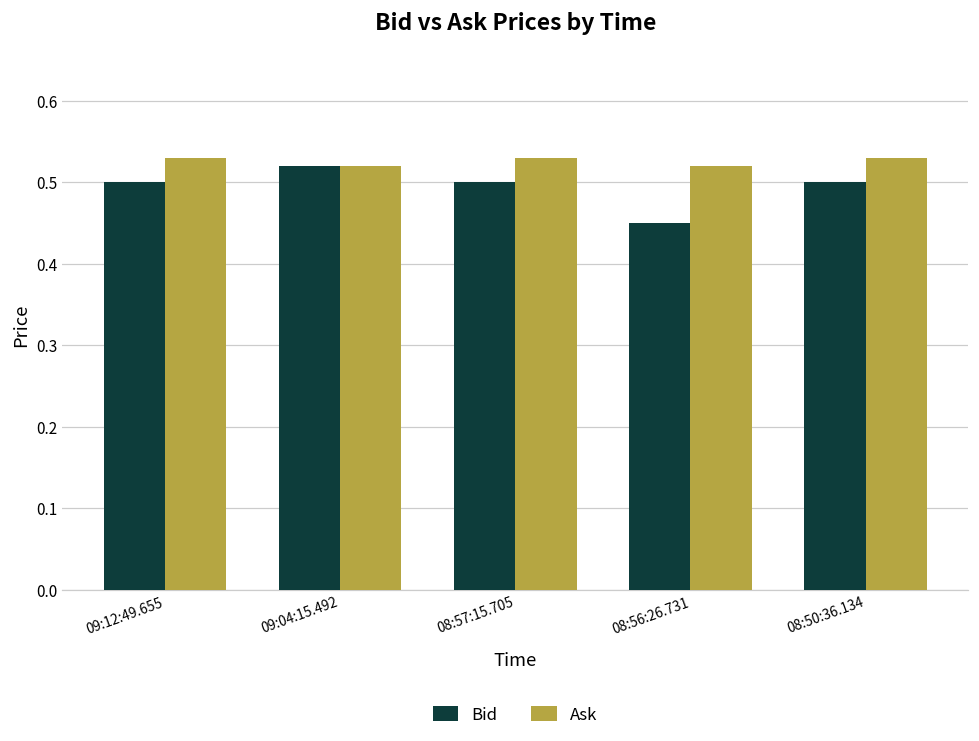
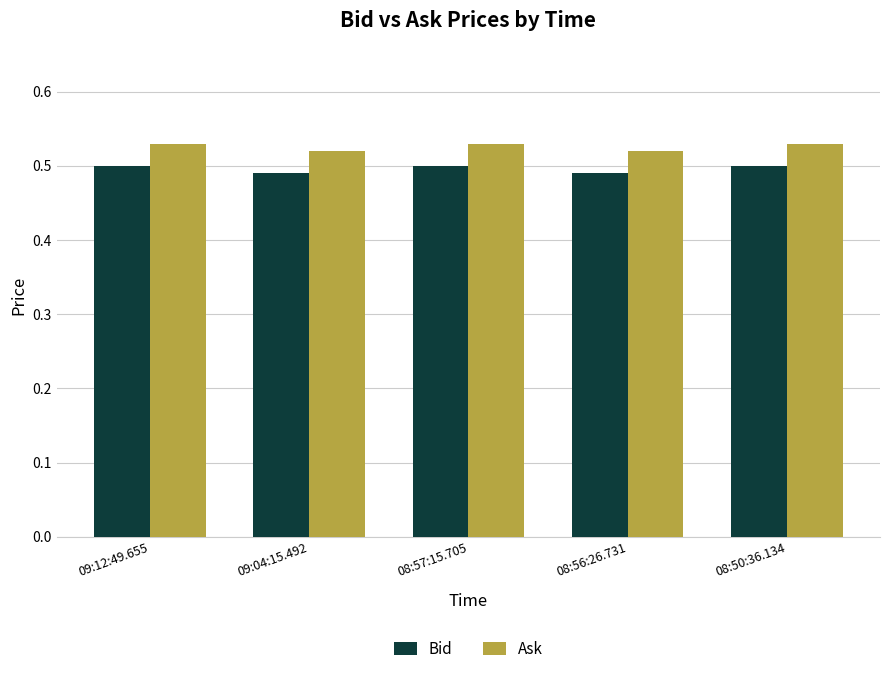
  {
    "Bid": {
      "09:12:49.655": 0.50,
-     "09:04:15.492": 0.52,
+     "09:04:15.492": 0.49,
      "08:57:15.705": 0.50,
-     "08:56:26.731": 0.45,
+     "08:56:26.731": 0.49,
      "08:50:36.134": 0.50
    },
    "Ask": {
      "09:12:49.655": 0.53,
      "09:04:15.492": 0.52,
      "08:57:15.705": 0.53,
      "08:56:26.731": 0.52,
      "08:50:36.134": 0.53
    }
  }
